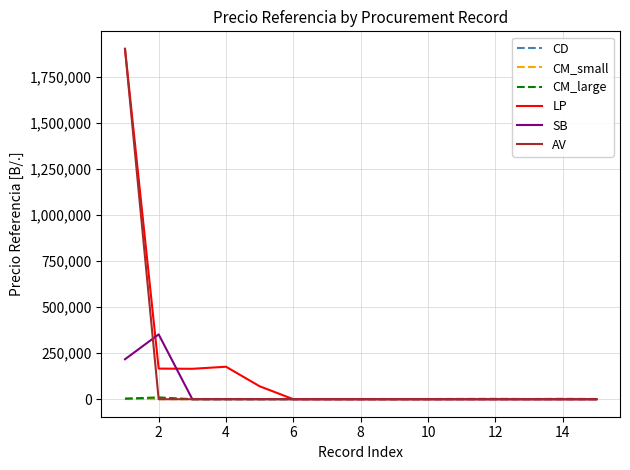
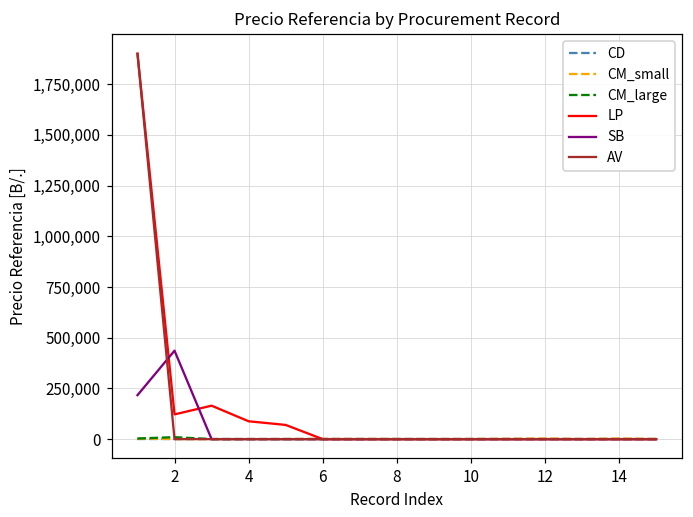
  {
    "LP": {
-     "2": "170,000",
-     "4": "180,000"
+     "2": "120,000",
+     "4": "90,000"
    },
    "SB": {
-     "2": "350,000"
+     "2": "440,000"
    }
  }
